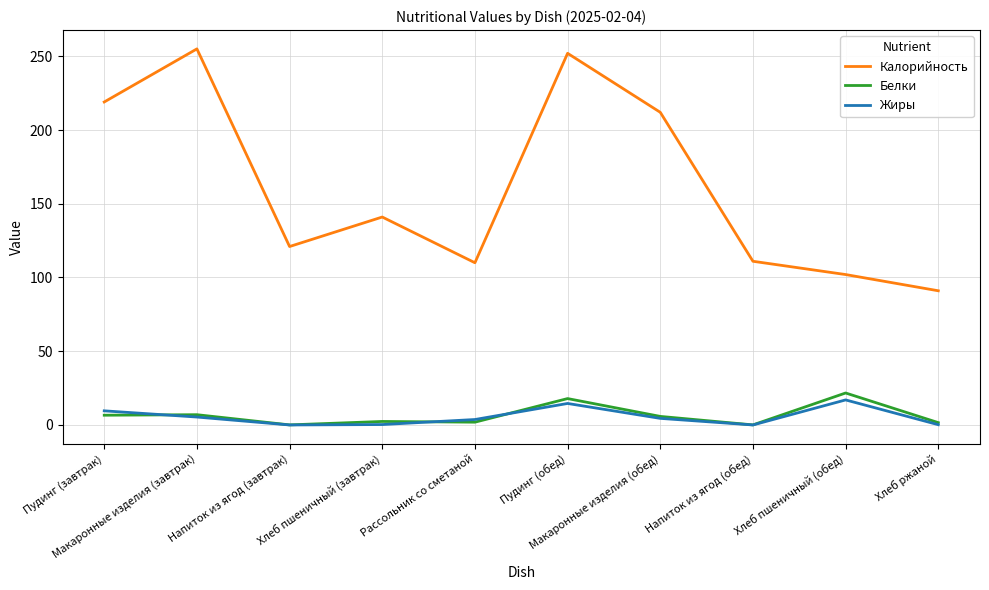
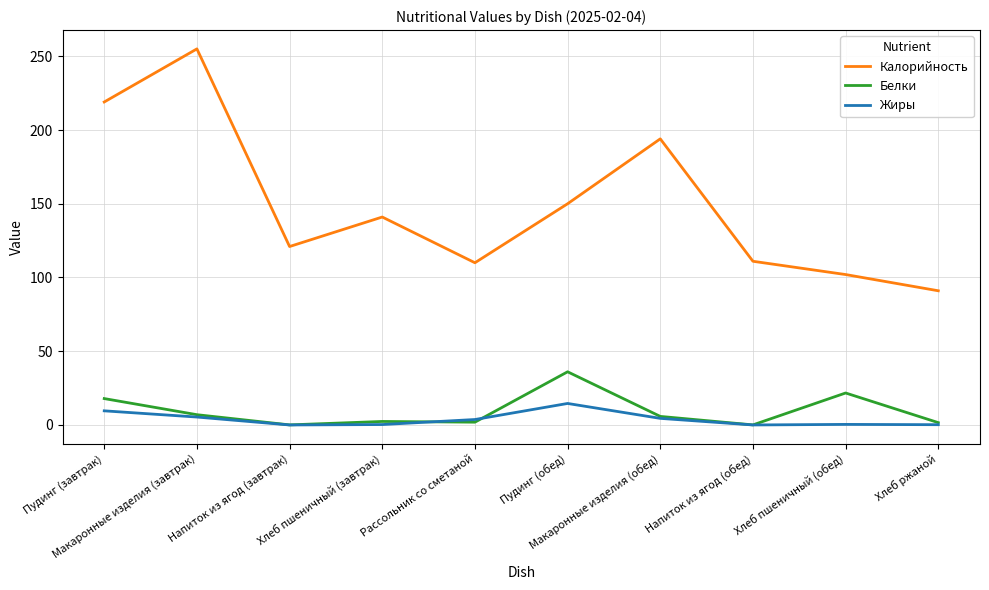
  {
    "Калорийность": {
      "Пудинг (завтрак)": 219,
      "Макаронные изделия (завтрак)": 255,
      "Напиток из ягод (завтрак)": 121,
      "Хлеб пшеничный (завтрак)": 141,
      "Рассольник со сметаной": 110,
-     "Пудинг (обед)": 252,
-     "Макаронные изделия (обед)": 212,
+     "Пудинг (обед)": 150,
+     "Макаронные изделия (обед)": 194,
      "Напиток из ягод (обед)": 111,
      "Хлеб пшеничный (обед)": 102,
      "Хлеб ржаной": 91
    },
    "Белки": {
-     "Пудинг (завтрак)": 7,
+     "Пудинг (завтрак)": 18,
      "Хлеб пшеничный (завтрак)": 2,
      "Рассольник со сметаной": 2,
-     "Пудинг (обед)": 18,
+     "Пудинг (обед)": 36,
      "Хлеб пшеничный (обед)": 22
    },
    "Жиры": {
      "Пудинг (завтрак)": 10,
      "Хлеб пшеничный (завтрак)": 0,
      "Рассольник со сметаной": 4,
      "Пудинг (обед)": 15,
-     "Хлеб пшеничный (обед)": 17
+     "Хлеб пшеничный (обед)": 0
    }
  }
